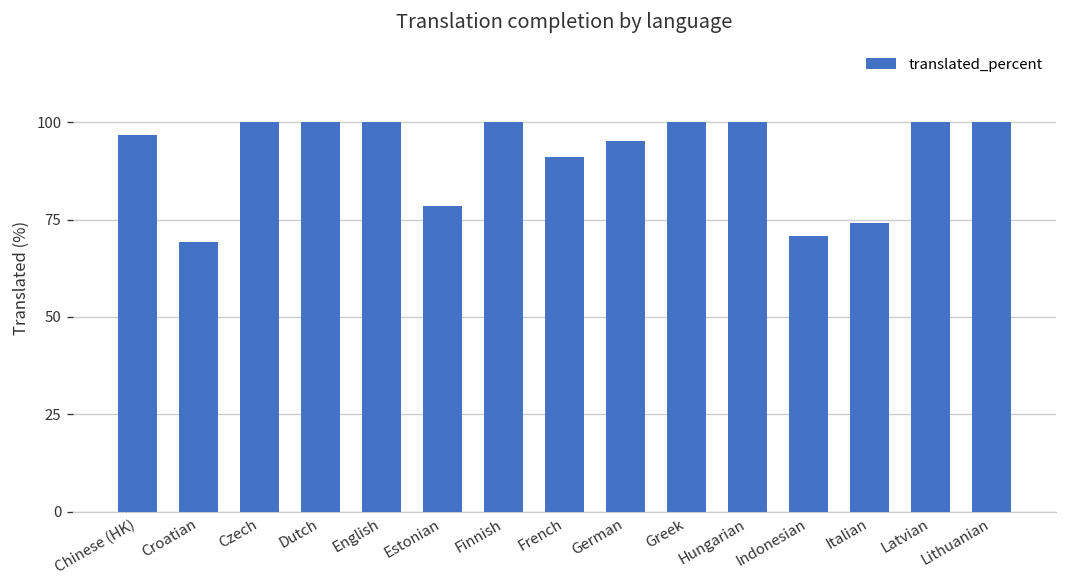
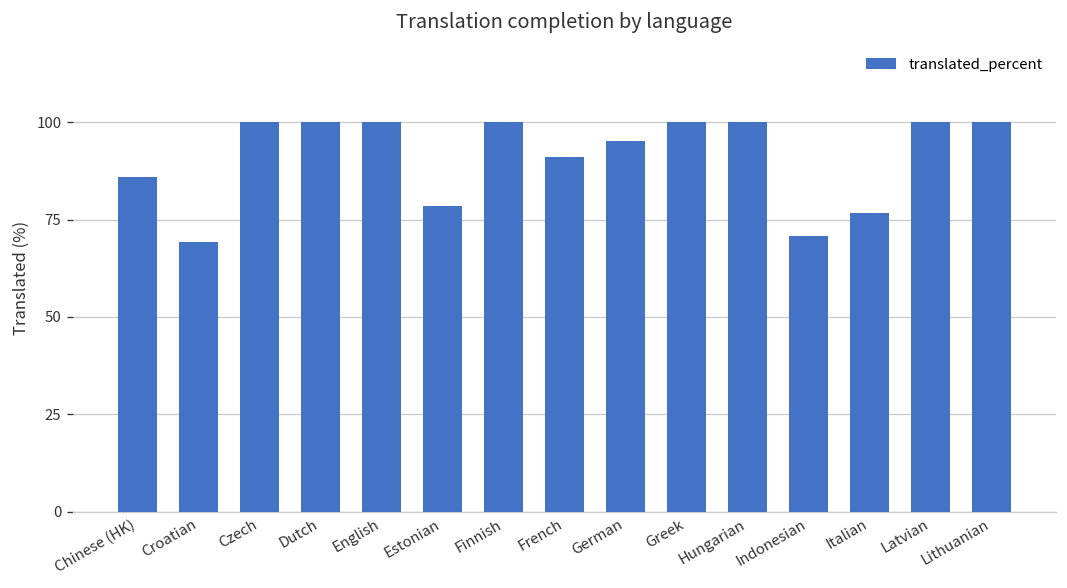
  {
-   "Chinese (HK)": 97,
+   "Chinese (HK)": 86,
    "Croatian": 69,
    "Czech": 100,
    "Dutch": 100,
    "English": 100,
    "Estonian": 79,
    "Finnish": 100,
    "French": 91,
    "German": 95,
    "Greek": 100,
    "Hungarian": 100,
    "Indonesian": 71,
-   "Italian": 74,
+   "Italian": 77,
    "Latvian": 100,
    "Lithuanian": 100
  }
